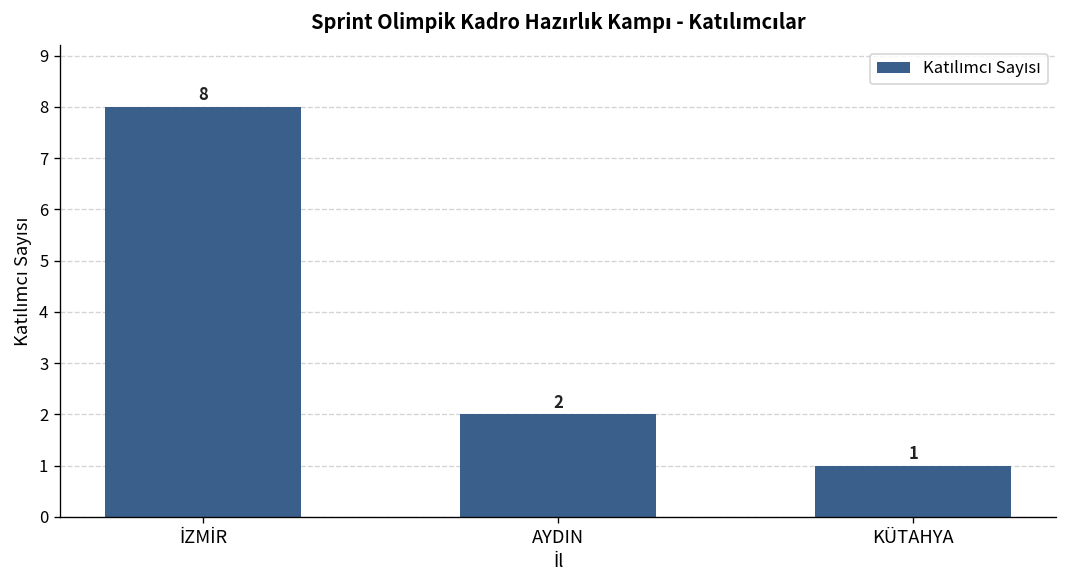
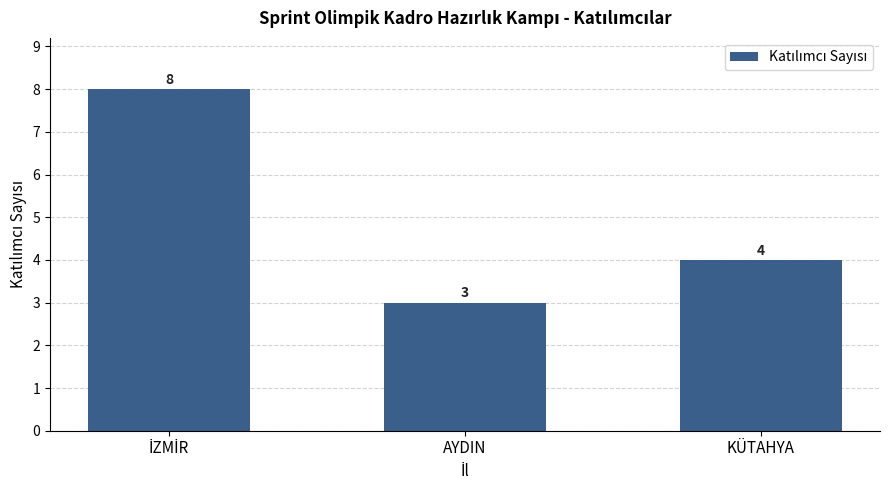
  {
    "İZMİR": 8,
-   "AYDIN": 2,
-   "KÜTAHYA": 1
+   "AYDIN": 3,
+   "KÜTAHYA": 4
  }
